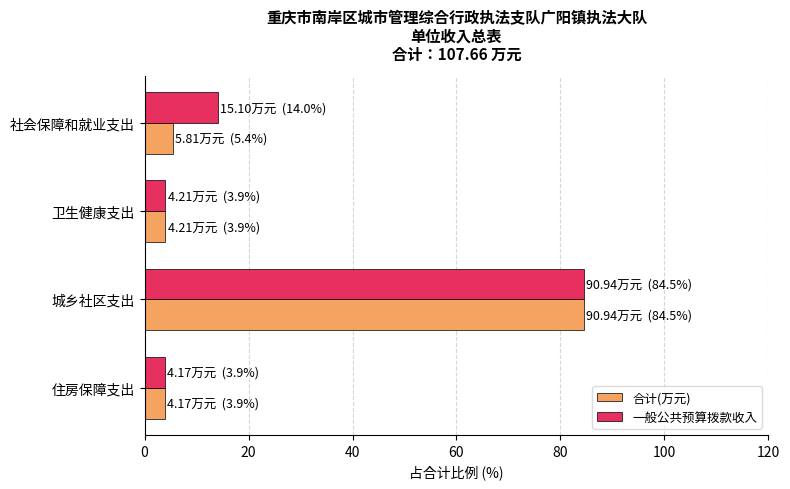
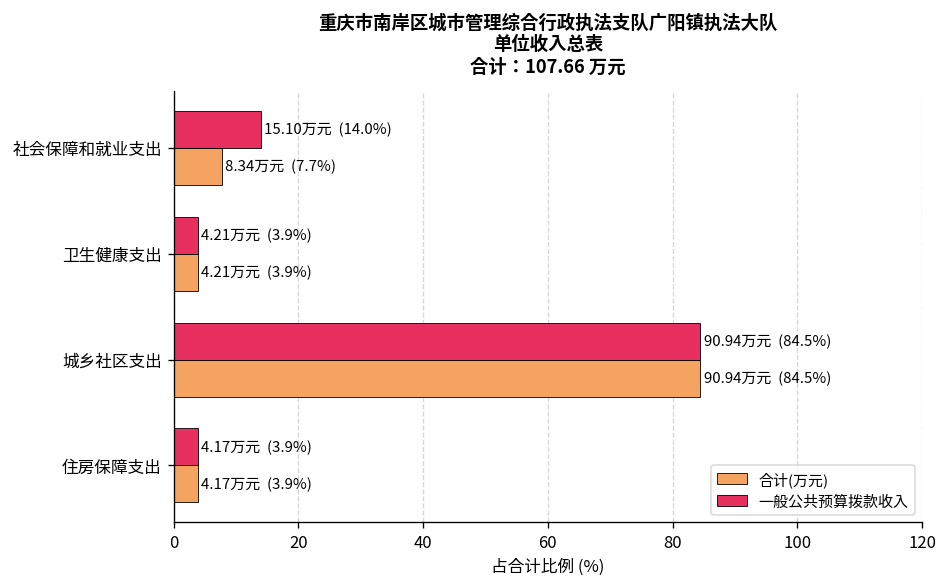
  {
    "合计(万元)": {
-     "社会保障和就业支出": "5.81万元 (5.4%)",
+     "社会保障和就业支出": "8.34万元 (7.7%)",
      "卫生健康支出": "(3.9%)",
      "城乡社区支出": "(84.5%)",
      "住房保障支出": "(3.9%)"
    },
    "一般公共预算拨款收入": {
      "社会保障和就业支出": "(14.0%)",
      "卫生健康支出": "(3.9%)",
      "城乡社区支出": "(84.5%)",
      "住房保障支出": "(3.9%)"
    }
  }
